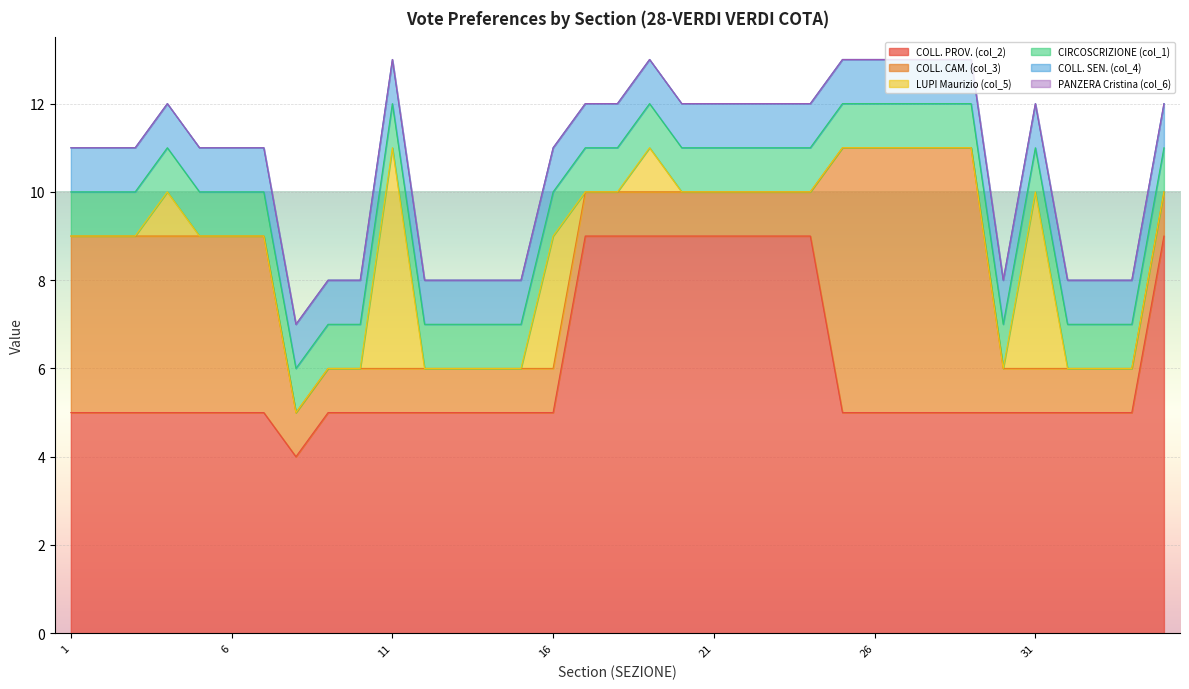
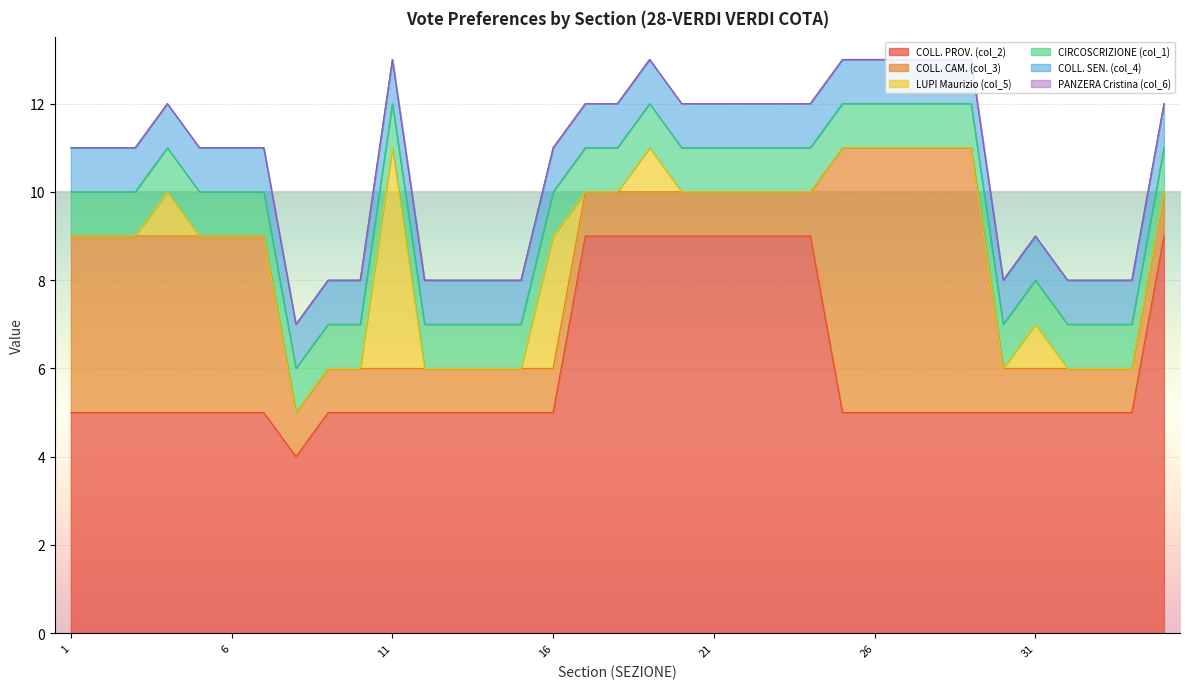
  {
    "LUPI Maurizio (col_5)": {
      "11": 5,
      "16": 3,
-     "31": 4
+     "31": 1
    },
    "CIRCOSCRIZIONE (col_1)": {
      "1": 1,
      "6": 1,
      "11": 1,
      "16": 1,
      "21": 1,
      "26": 1,
      "31": 1
    }
  }
